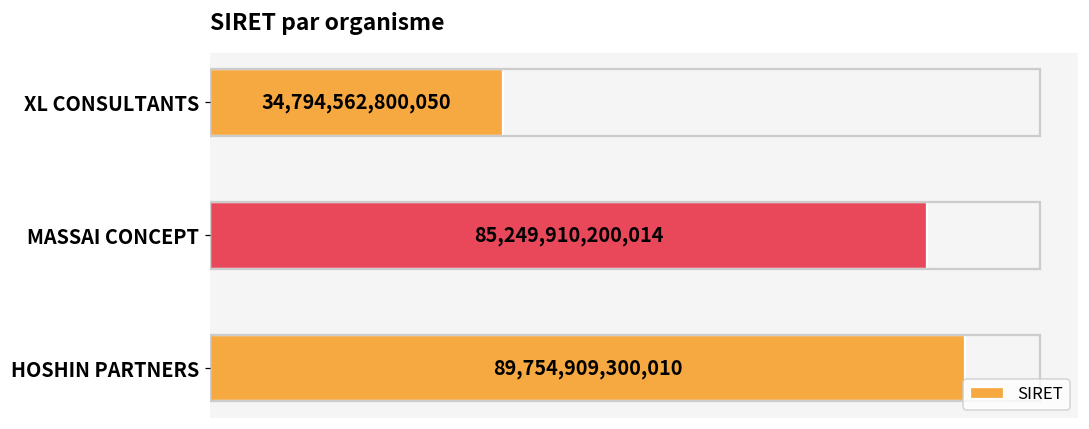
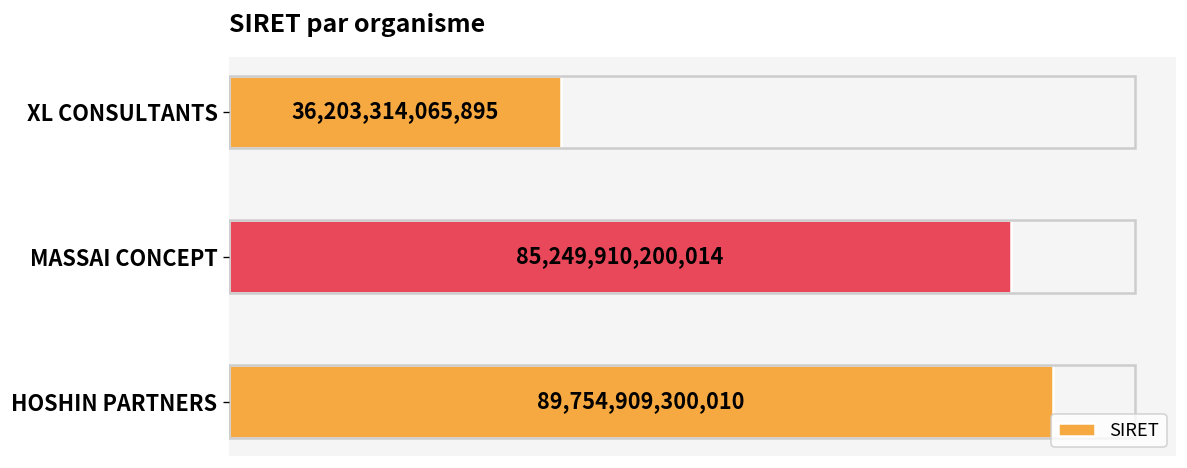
  {
-   "XL CONSULTANTS": "34,794,562,800,050",
+   "XL CONSULTANTS": "36,203,314,065,895",
    "MASSAI CONCEPT": "85,249,910,200,014",
    "HOSHIN PARTNERS": "89,754,909,300,010"
  }
